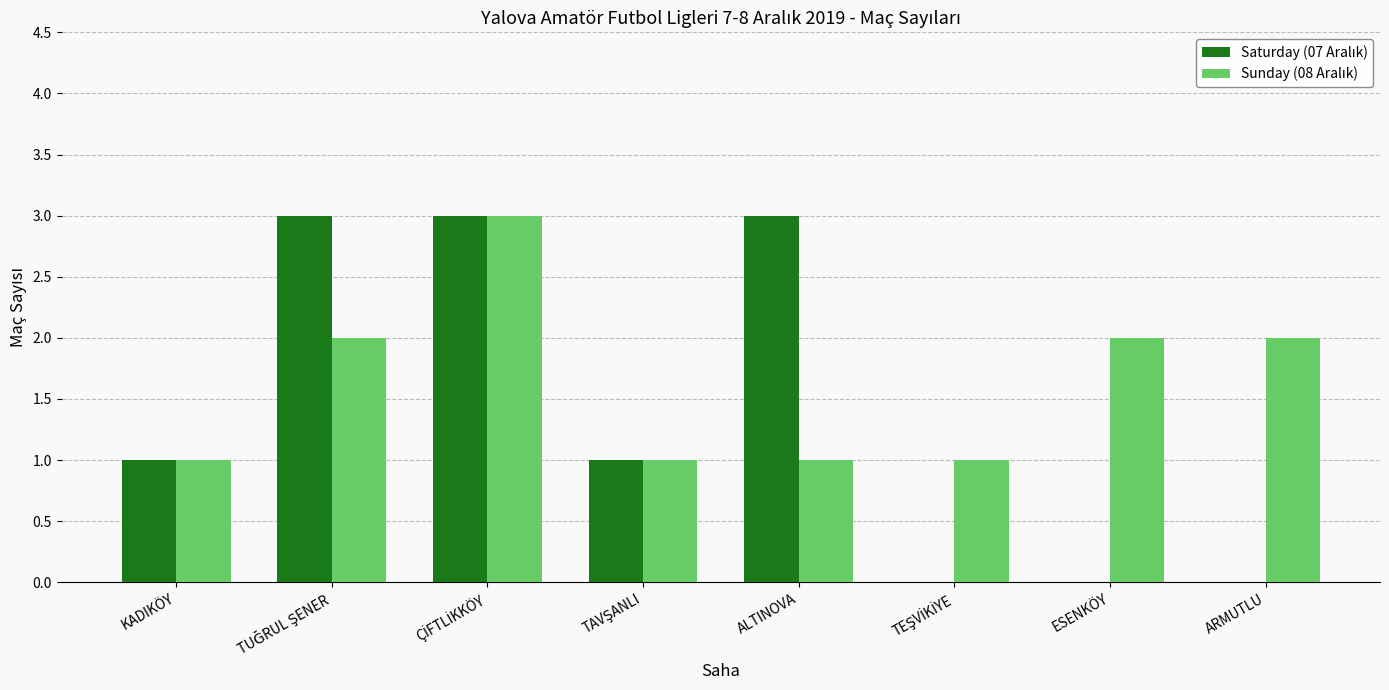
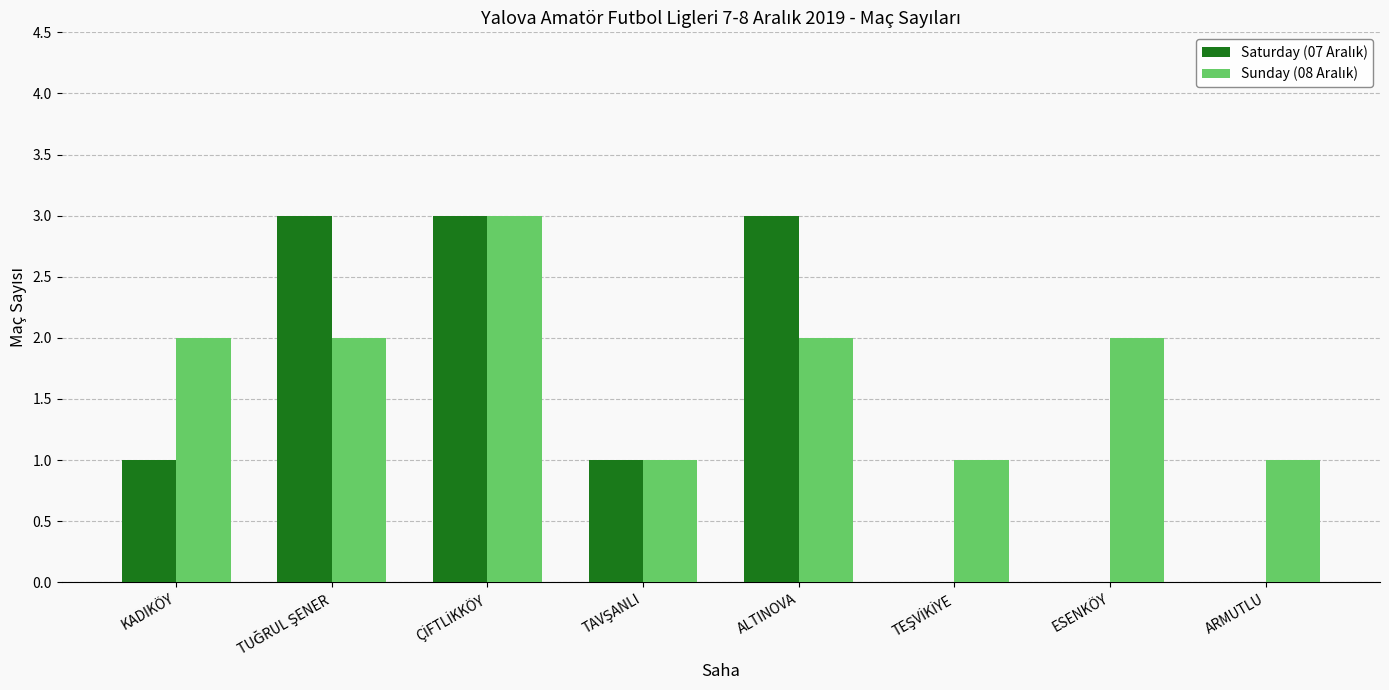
  {
    "Saturday (07 Aralık)": {
      "KADIKÖY": 1,
      "TUĞRUL ŞENER": 3,
      "ÇİFTLİKKÖY": 3,
      "TAVŞANLI": 1,
      "ALTINOVA": 3,
      "TEŞVİKİYE": 0,
      "ESENKÖY": 0,
      "ARMUTLU": 0
    },
    "Sunday (08 Aralık)": {
-     "KADIKÖY": 1,
+     "KADIKÖY": 2,
      "TUĞRUL ŞENER": 2,
      "ÇİFTLİKKÖY": 3,
      "TAVŞANLI": 1,
-     "ALTINOVA": 1,
+     "ALTINOVA": 2,
      "TEŞVİKİYE": 1,
      "ESENKÖY": 2,
-     "ARMUTLU": 2
+     "ARMUTLU": 1
    }
  }
